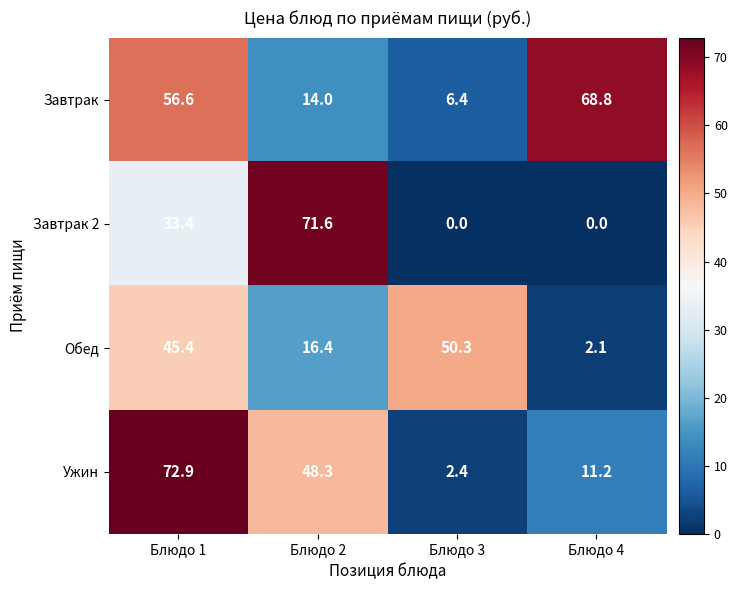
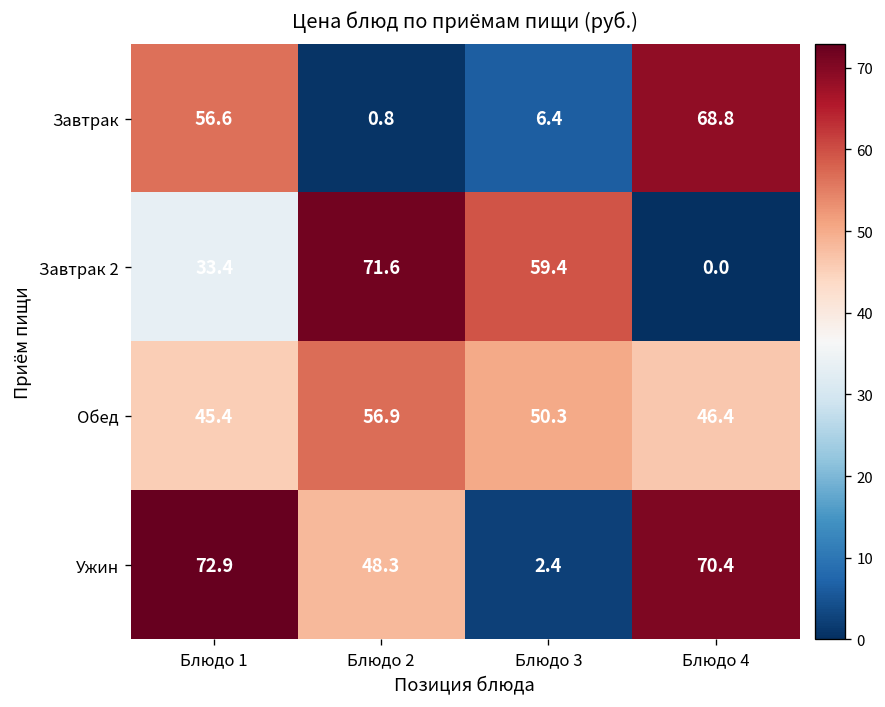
  {
    "Завтрак": {
      "Блюдо 1": 56.6,
-     "Блюдо 2": 14.0,
+     "Блюдо 2": 0.8,
      "Блюдо 3": 6.4,
      "Блюдо 4": 68.8
    },
    "Завтрак 2": {
      "Блюдо 2": 71.6,
-     "Блюдо 3": 0.0,
+     "Блюдо 3": 59.4,
      "Блюдо 4": 0.0
    },
    "Обед": {
      "Блюдо 1": 45.4,
-     "Блюдо 2": 16.4,
+     "Блюдо 2": 56.9,
      "Блюдо 3": 50.3,
-     "Блюдо 4": 2.1
+     "Блюдо 4": 46.4
    },
    "Ужин": {
      "Блюдо 1": 72.9,
      "Блюдо 2": 48.3,
      "Блюдо 3": 2.4,
-     "Блюдо 4": 11.2
+     "Блюдо 4": 70.4
    }
  }
